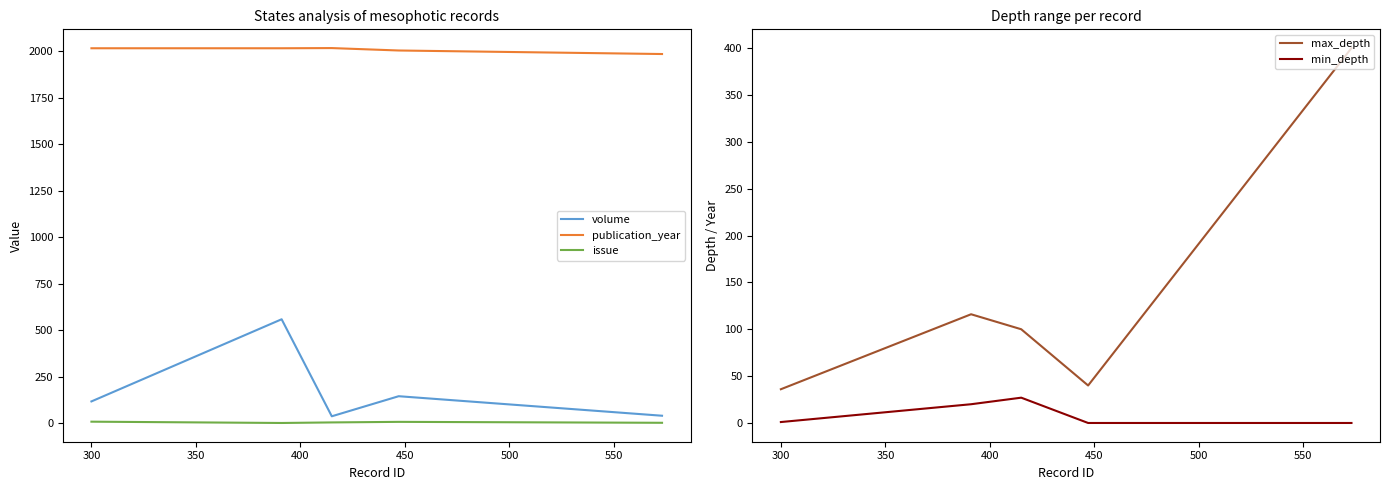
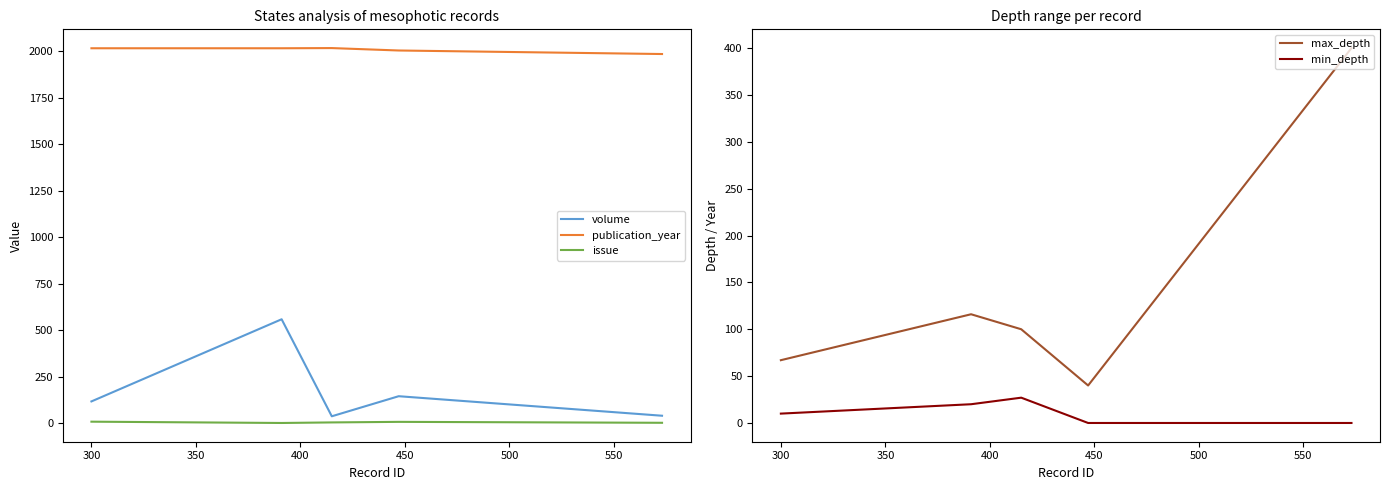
  {
    "States analysis of mesophotic records": {
      "volume": {
        "300": 120
      },
      "publication_year": {
        "300": 2020
      },
      "issue": {
        "300": 10
      }
    },
    "Depth range per record": {
      "max_depth": {
-       "300": 40
+       "300": 70
      },
      "min_depth": {
-       "300": 0
+       "300": 10
      }
    }
  }
